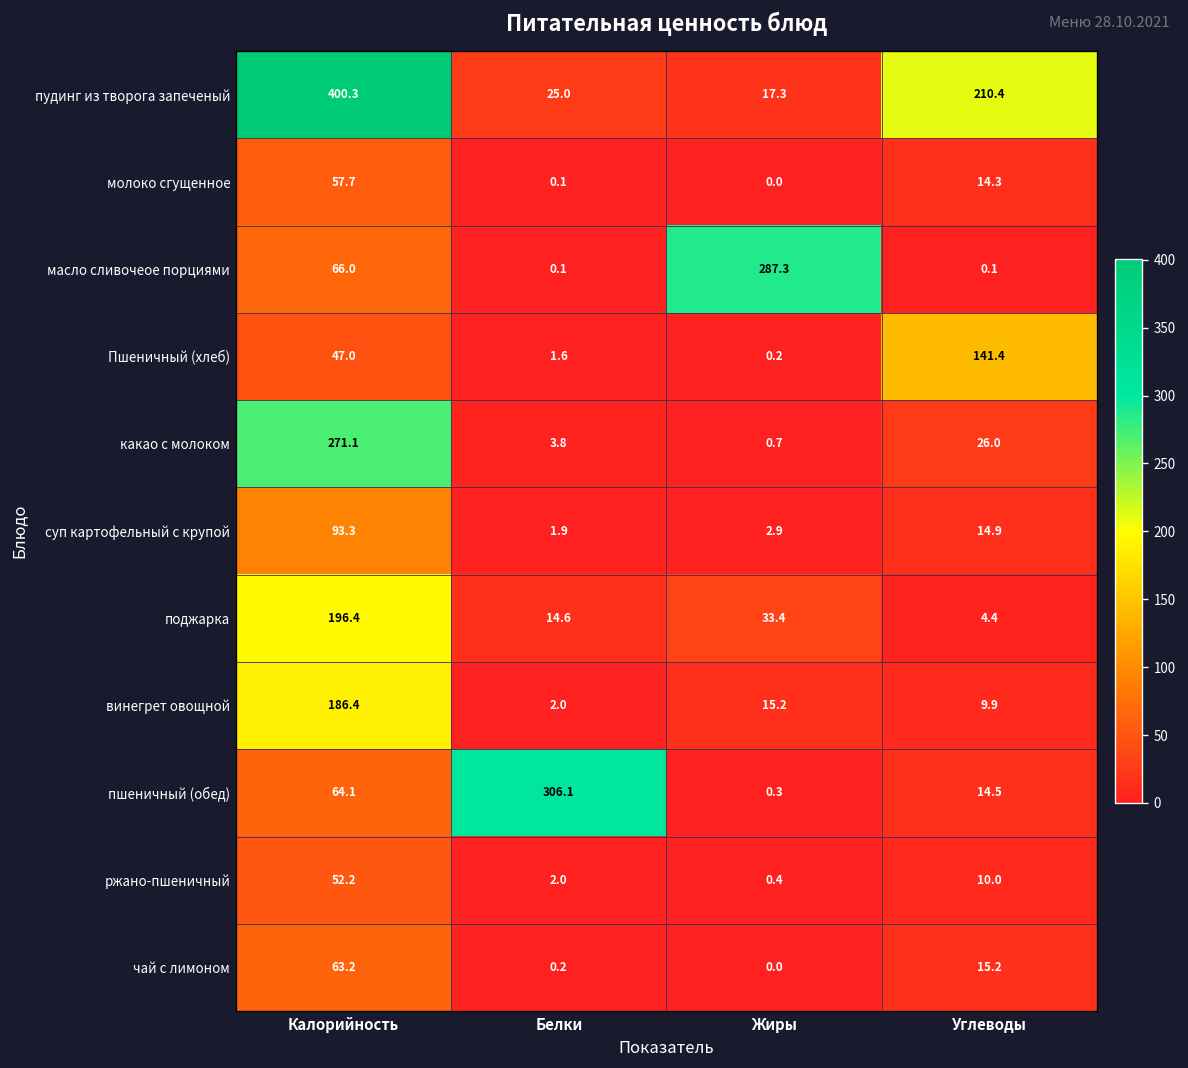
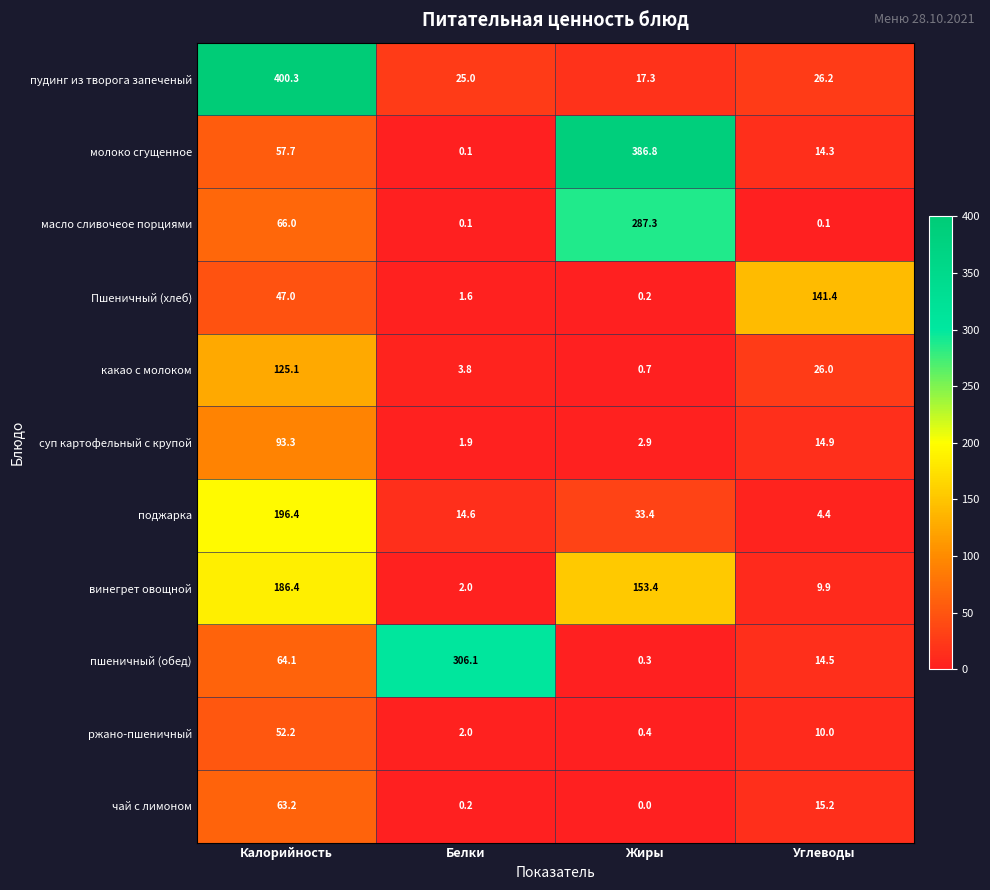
  {
    "пудинг из творога запеченый": {
      "Калорийность": 400.3,
      "Белки": 25.0,
      "Жиры": 17.3,
-     "Углеводы": 210.4
+     "Углеводы": 26.2
    },
    "молоко сгущенное": {
      "Калорийность": 57.7,
      "Белки": 0.1,
-     "Жиры": 0.0,
+     "Жиры": 386.8,
      "Углеводы": 14.3
    },
    "масло сливочеое порциями": {
      "Калорийность": 66.0,
      "Белки": 0.1,
      "Жиры": 287.3,
      "Углеводы": 0.1
    },
    "Пшеничный (хлеб)": {
      "Калорийность": 47.0,
      "Белки": 1.6,
      "Жиры": 0.2,
      "Углеводы": 141.4
    },
    "какао с молоком": {
-     "Калорийность": 271.1,
+     "Калорийность": 125.1,
      "Белки": 3.8,
      "Жиры": 0.7,
      "Углеводы": 26.0
    },
    "суп картофельный с крупой": {
      "Калорийность": 93.3,
      "Белки": 1.9,
      "Жиры": 2.9,
      "Углеводы": 14.9
    },
    "поджарка": {
      "Калорийность": 196.4,
      "Белки": 14.6,
      "Жиры": 33.4,
      "Углеводы": 4.4
    },
    "винегрет овощной": {
      "Калорийность": 186.4,
      "Белки": 2.0,
-     "Жиры": 15.2,
+     "Жиры": 153.4,
      "Углеводы": 9.9
    },
    "пшеничный (обед)": {
      "Калорийность": 64.1,
      "Белки": 306.1,
      "Жиры": 0.3,
      "Углеводы": 14.5
    },
    "ржано-пшеничный": {
      "Калорийность": 52.2,
      "Белки": 2.0,
      "Жиры": 0.4,
      "Углеводы": 10.0
    },
    "чай с лимоном": {
      "Калорийность": 63.2,
      "Белки": 0.2,
      "Жиры": 0.0,
      "Углеводы": 15.2
    }
  }
